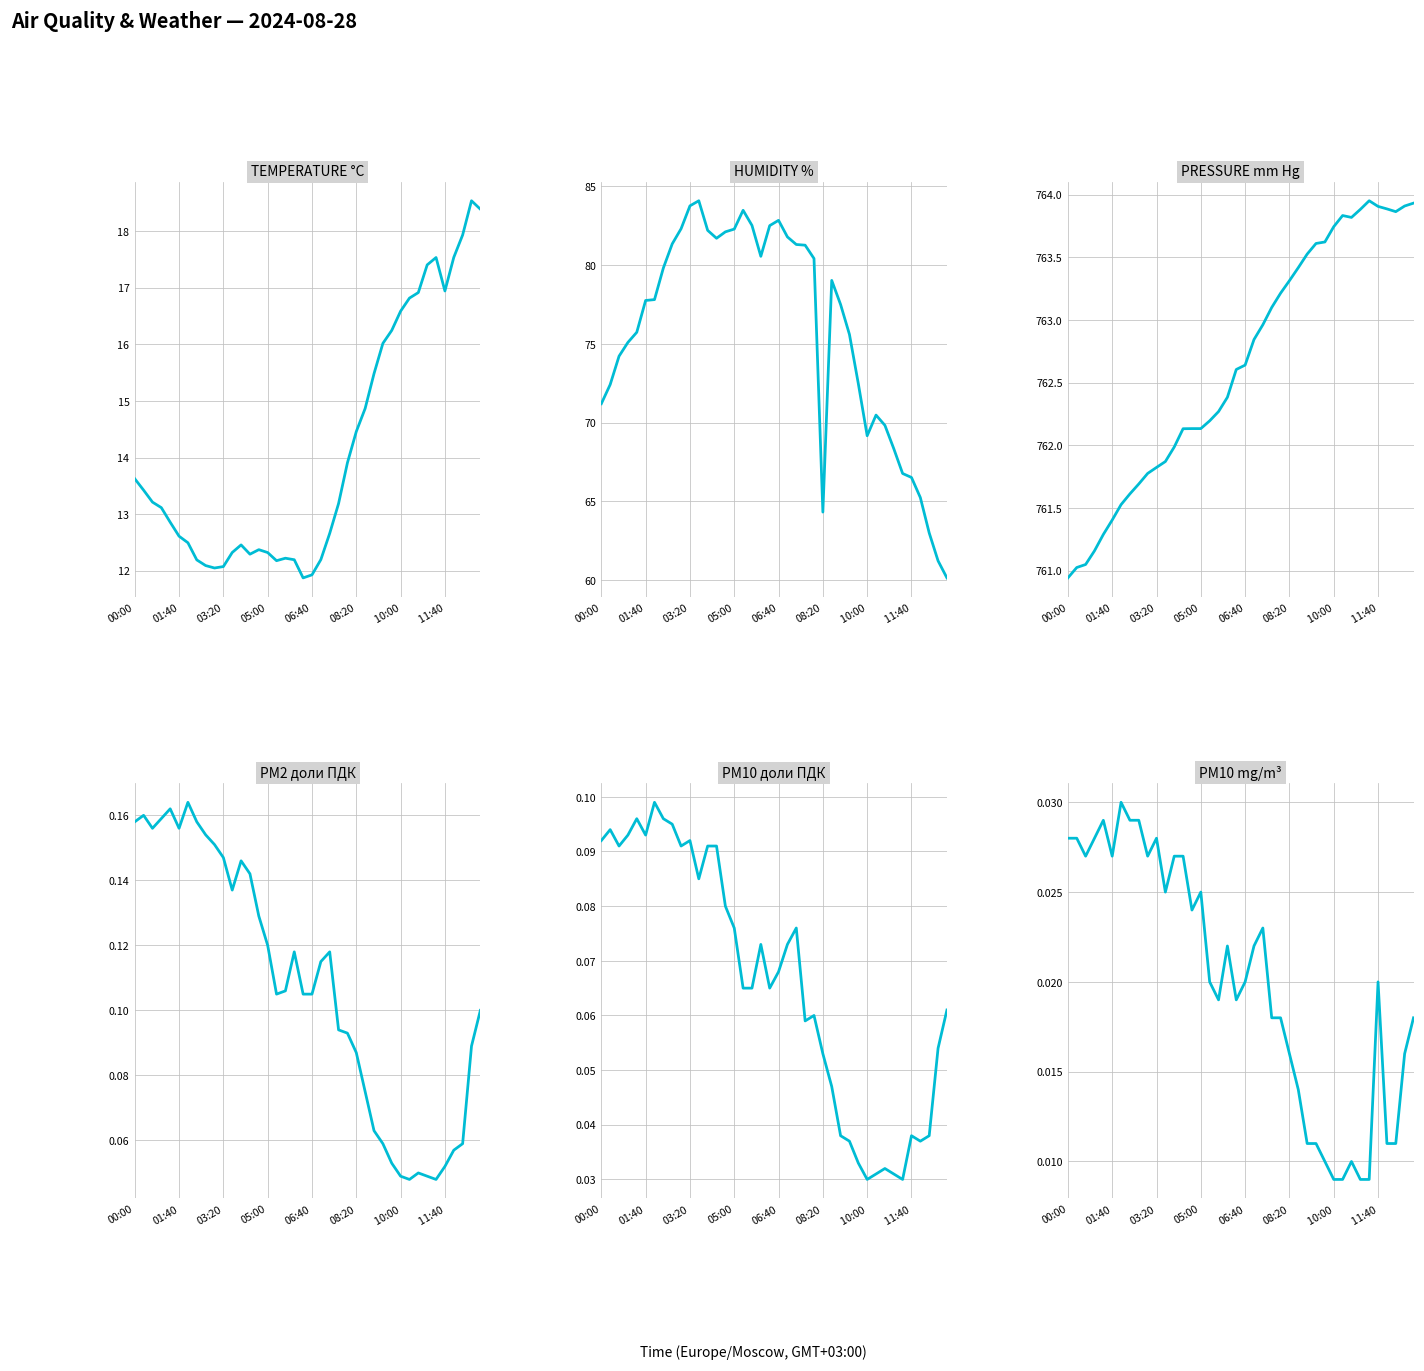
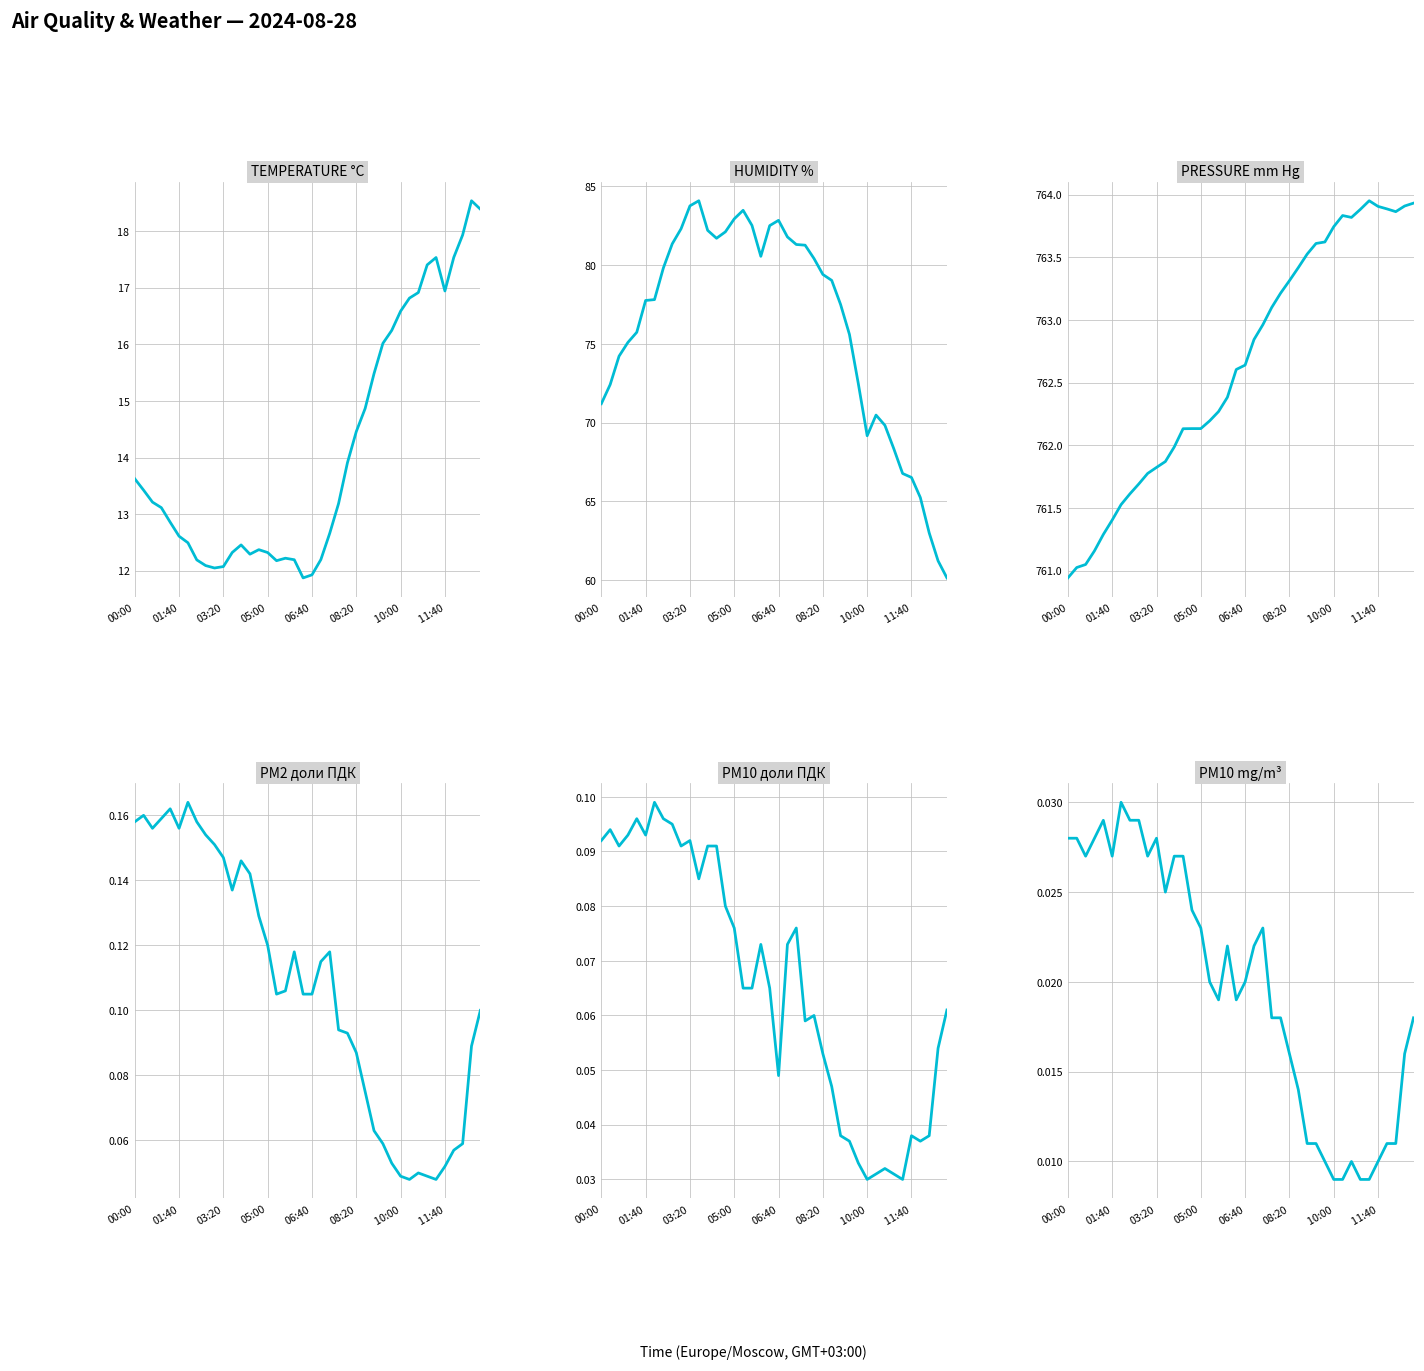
  {
    "TEMPERATURE °C": {
      "00:00": 13.6,
      "01:40": 12.6,
      "03:20": 12.1,
      "05:00": 12.3,
      "06:40": 11.9,
      "08:20": 14.5,
      "10:00": 16.6,
      "11:40": 16.9
    },
    "HUMIDITY %": {
      "00:00": 71.2,
      "01:40": 77.8,
      "03:20": 83.8,
-     "05:00": 82.3,
+     "05:00": 82.9,
      "06:40": 82.8,
-     "08:20": 64.3,
+     "08:20": 79.4,
      "10:00": 69.2,
      "11:40": 66.5
    },
    "PRESSURE mm Hg": {
      "00:00": 760.94,
      "01:40": 761.40,
      "03:20": 761.82,
      "05:00": 762.13,
      "06:40": 762.64,
      "08:20": 763.31,
      "10:00": 763.75,
      "11:40": 763.91
    },
    "PM2 доли ПДК": {
      "00:00": 0.158,
      "01:40": 0.156,
      "03:20": 0.147,
      "05:00": 0.120,
      "06:40": 0.105,
      "08:20": 0.087,
      "10:00": 0.049,
      "11:40": 0.052
    },
    "PM10 доли ПДК": {
      "00:00": 0.092,
      "01:40": 0.093,
      "03:20": 0.092,
      "05:00": 0.076,
-     "06:40": 0.068,
+     "06:40": 0.049,
      "08:20": 0.053,
      "10:00": 0.030,
      "11:40": 0.038
    },
    "PM10 mg/m³": {
      "00:00": 0.028,
      "01:40": 0.027,
      "03:20": 0.028,
-     "05:00": 0.025,
+     "05:00": 0.023,
      "06:40": 0.020,
      "08:20": 0.016,
      "10:00": 0.009,
-     "11:40": 0.02
+     "11:40": 0.01
    }
  }
